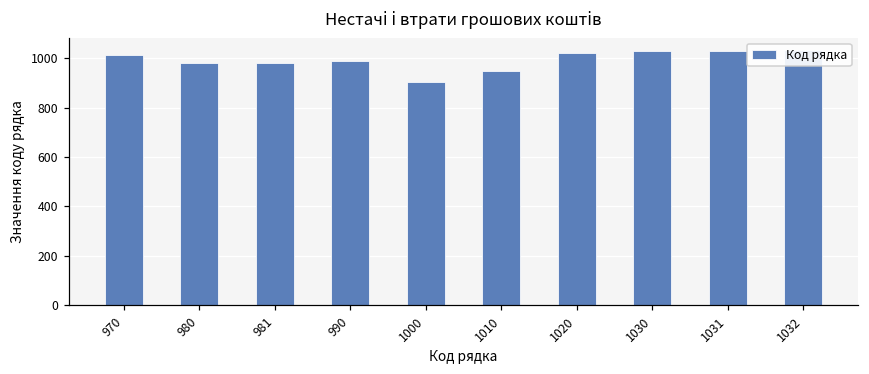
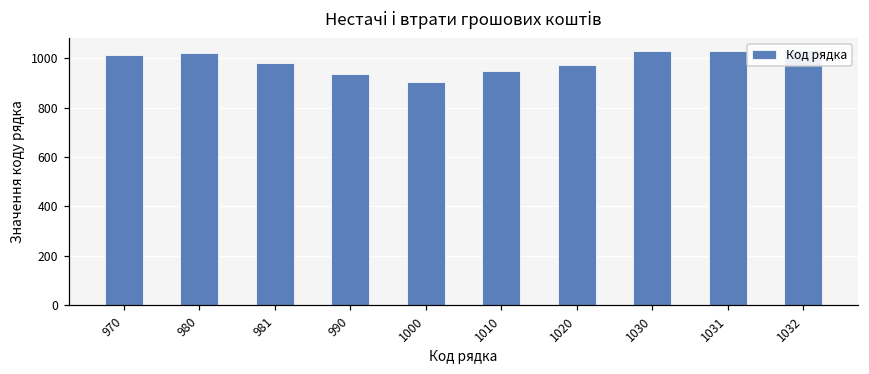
  {
    "970": 1010,
-   "980": 980,
+   "980": 1020,
    "981": 980,
-   "990": 990,
+   "990": 940,
    "1000": 900,
    "1010": 950,
-   "1020": 1020,
+   "1020": 970,
    "1030": 1030,
    "1031": 1030
  }
